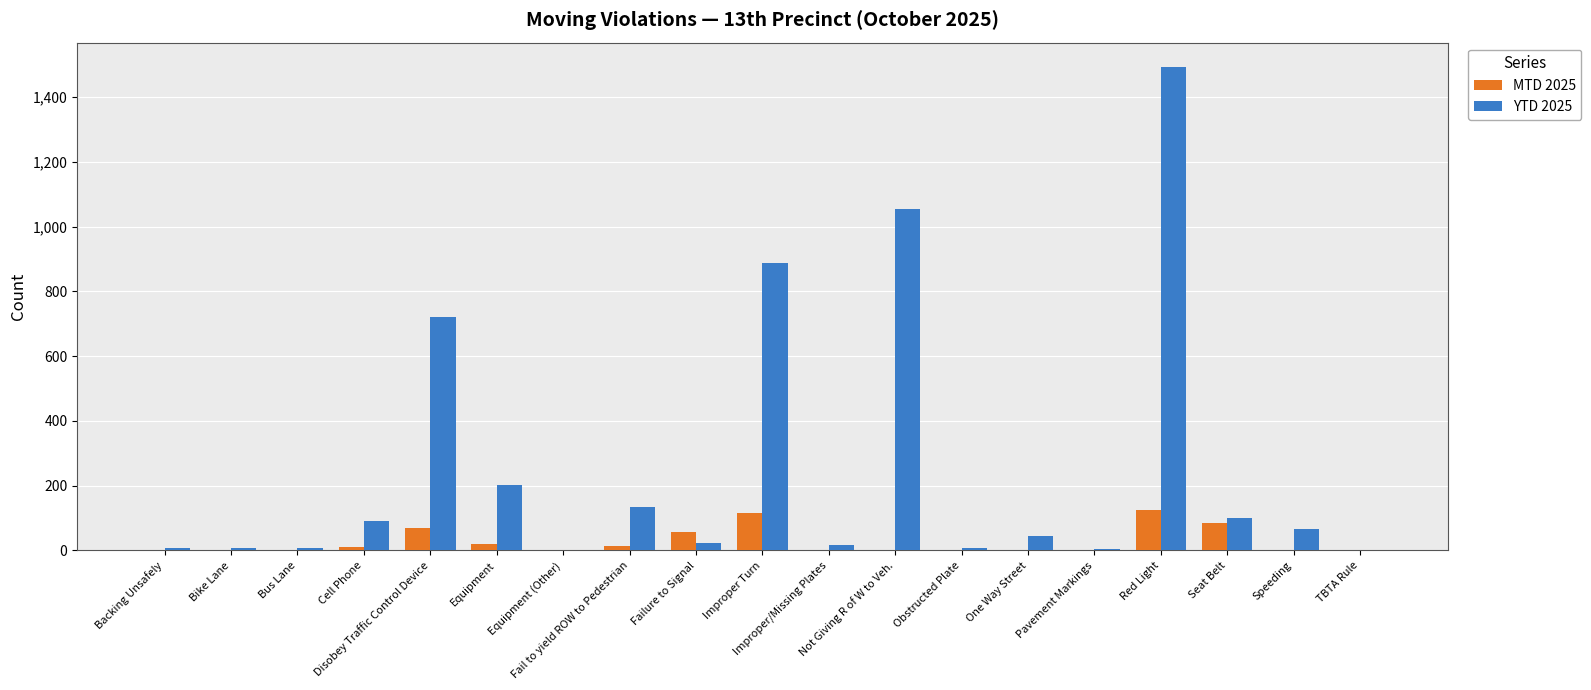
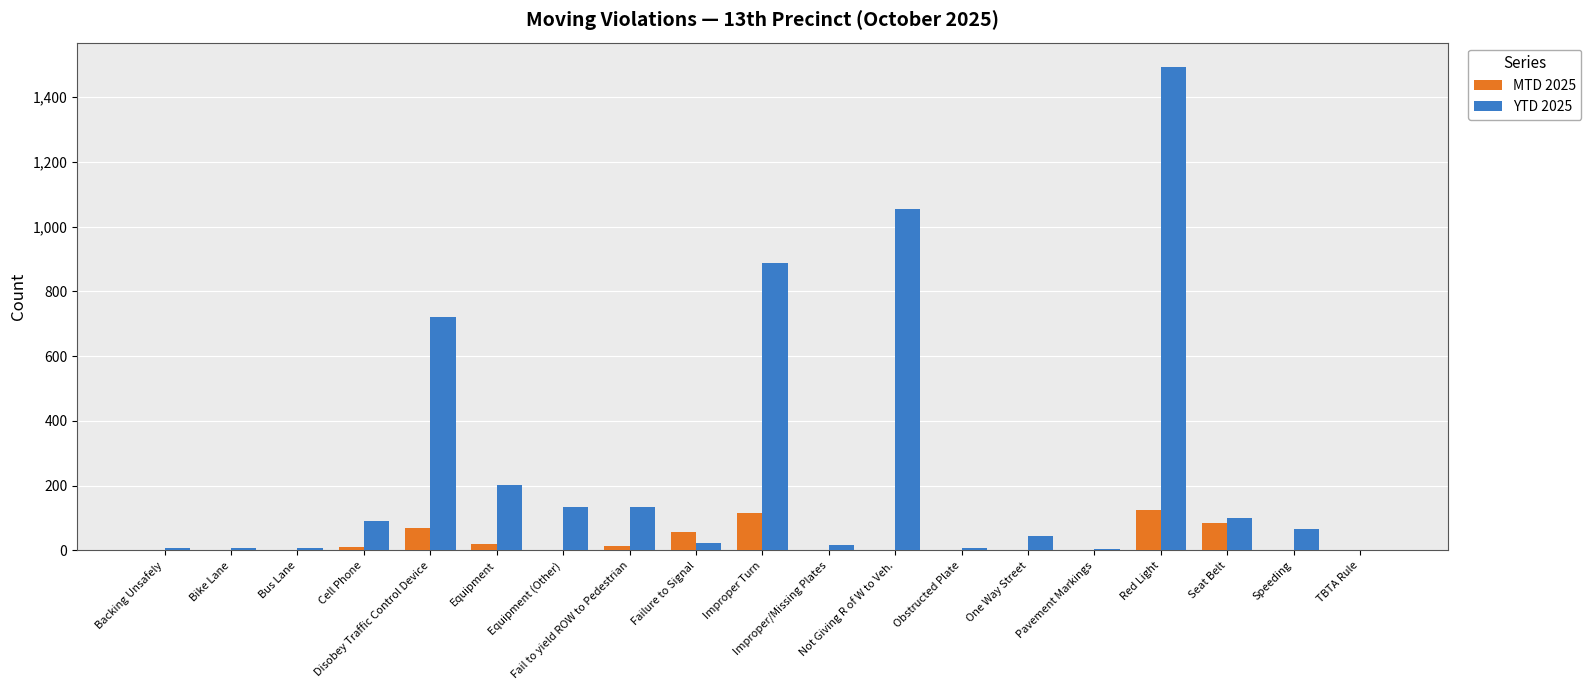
  {
    "MTD 2025": {
      "Backing Unsafely": "0",
      "Bus Lane": "0",
      "Cell Phone": "10",
      "Disobey Traffic Control Device": "70",
      "Equipment": "20",
      "Equipment (Other)": "0",
      "Fail to yield ROW to Pedestrian": "10",
      "Failure to Signal": "60",
      "Improper Turn": "120",
      "Obstructed Plate": "0",
      "Red Light": "130",
      "Seat Belt": "90"
    },
    "YTD 2025": {
      "Bike Lane": "10",
      "Bus Lane": "10",
      "Cell Phone": "90",
      "Disobey Traffic Control Device": "720",
      "Equipment": "200",
-     "Equipment (Other)": "0",
+     "Equipment (Other)": "130",
      "Fail to yield ROW to Pedestrian": "140",
      "Failure to Signal": "20",
      "Improper Turn": "890",
      "Improper/Missing Plates": "20",
      "Not Giving R of W to Veh.": "1,060",
      "One Way Street": "40",
      "Red Light": "1,490",
      "Seat Belt": "100",
      "Speeding": "70"
    }
  }
